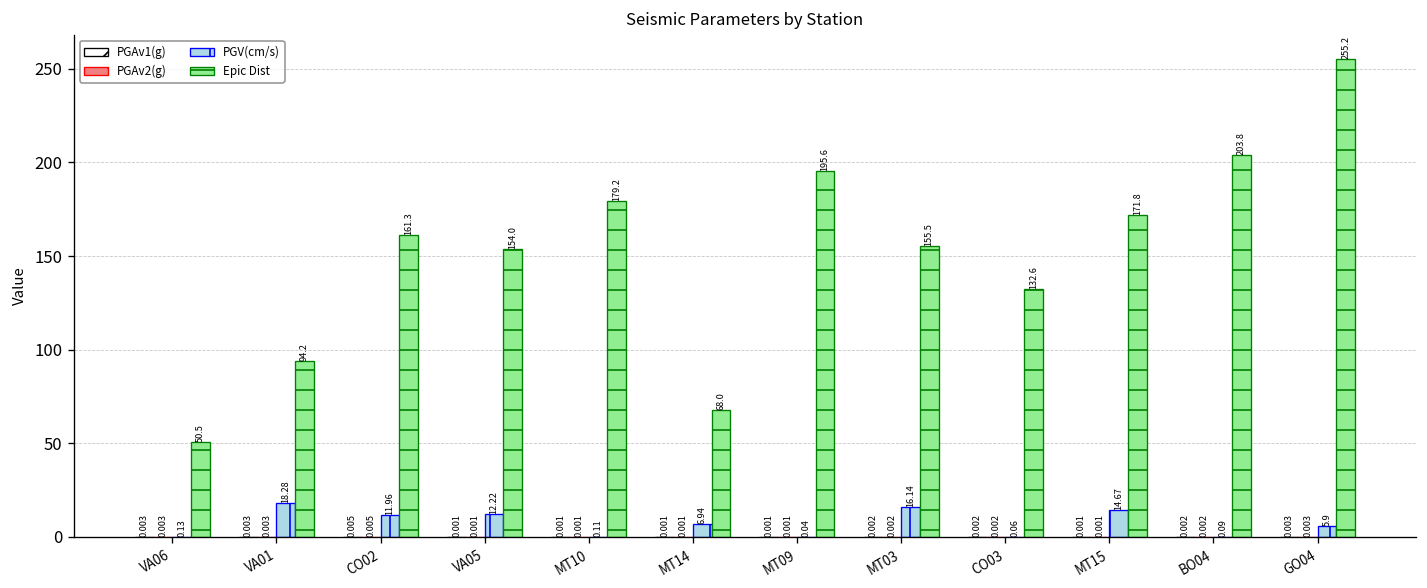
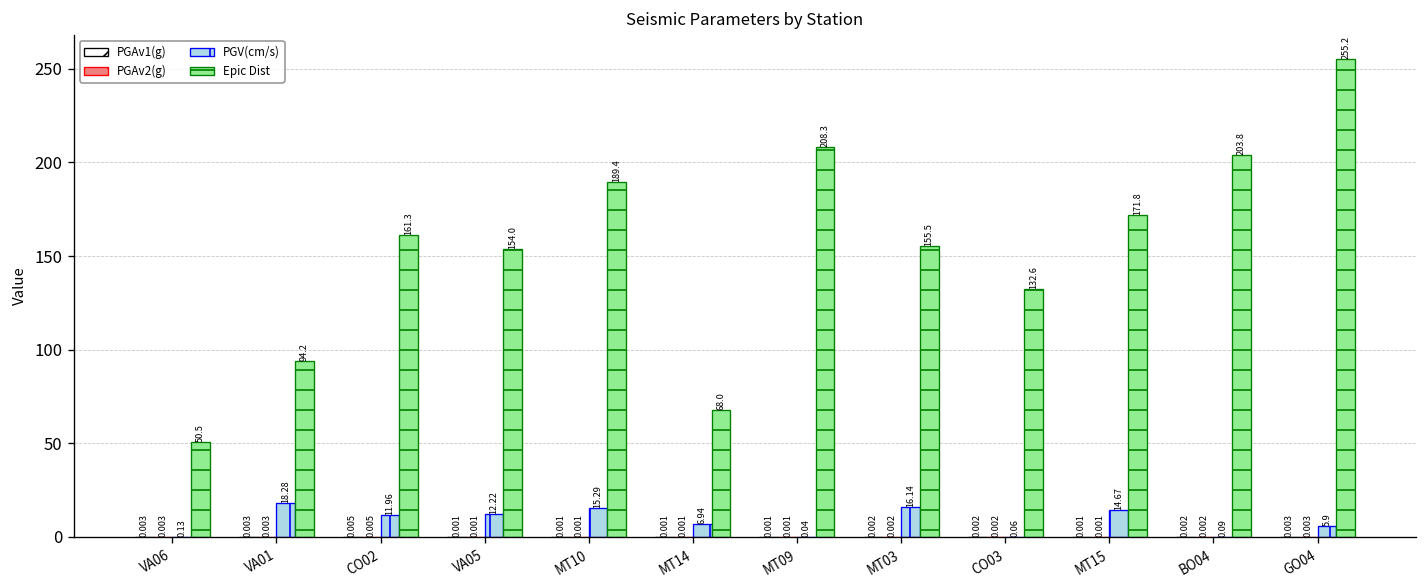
  {
    "PGAv1(g)": {
      "VA06": 0.003,
      "VA01": 0.003,
      "CO02": 0.005,
      "VA05": 0.001,
      "MT10": 0.001,
      "MT14": 0.001,
      "MT09": 0.001,
      "MT03": 0.002,
      "CO03": 0.002,
      "MT15": 0.001,
      "BO04": 0.002,
      "GO04": 0.003
    },
    "PGAv2(g)": {
      "VA06": 0.003,
      "VA01": 0.003,
      "CO02": 0.005,
      "VA05": 0.001,
      "MT10": 0.001,
      "MT14": 0.001,
      "MT09": 0.001,
      "MT03": 0.002,
      "CO03": 0.002,
      "MT15": 0.001,
      "BO04": 0.002,
      "GO04": 0.003
    },
    "PGV(cm/s)": {
      "VA06": 0.13,
      "VA01": 18.28,
      "CO02": 11.96,
      "VA05": 12.22,
-     "MT10": 0.11,
+     "MT10": 15.29,
      "MT14": 6.94,
      "MT09": 0.04,
      "MT03": 16.14,
      "CO03": 0.06,
      "MT15": 14.67,
      "BO04": 0.09,
      "GO04": 5.9
    },
    "Epic Dist": {
      "VA06": 50.5,
      "VA01": 94.2,
      "CO02": 161.3,
      "VA05": 154.0,
-     "MT10": 179.2,
+     "MT10": 189.4,
      "MT14": 68.0,
-     "MT09": 195.6,
+     "MT09": 208.3,
      "MT03": 155.5,
      "CO03": 132.6,
      "MT15": 171.8,
      "BO04": 203.8,
      "GO04": 255.2
    }
  }
